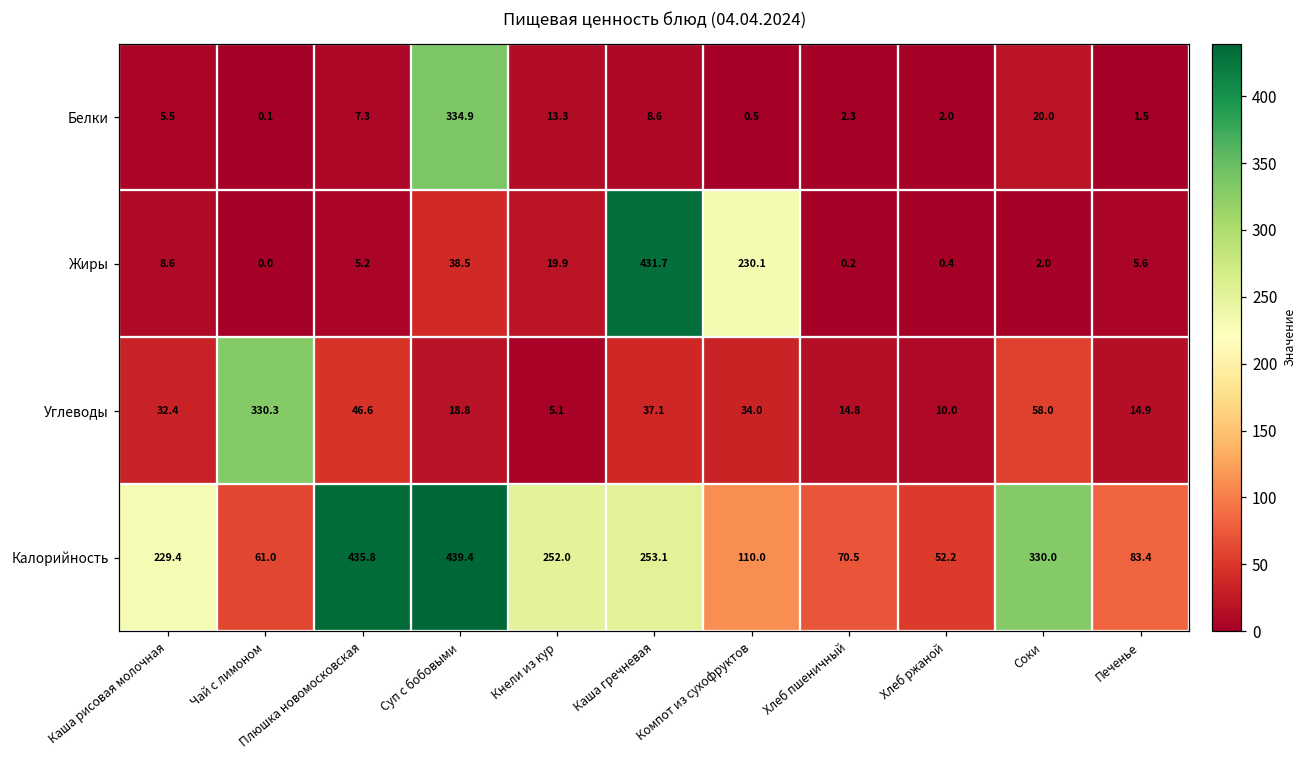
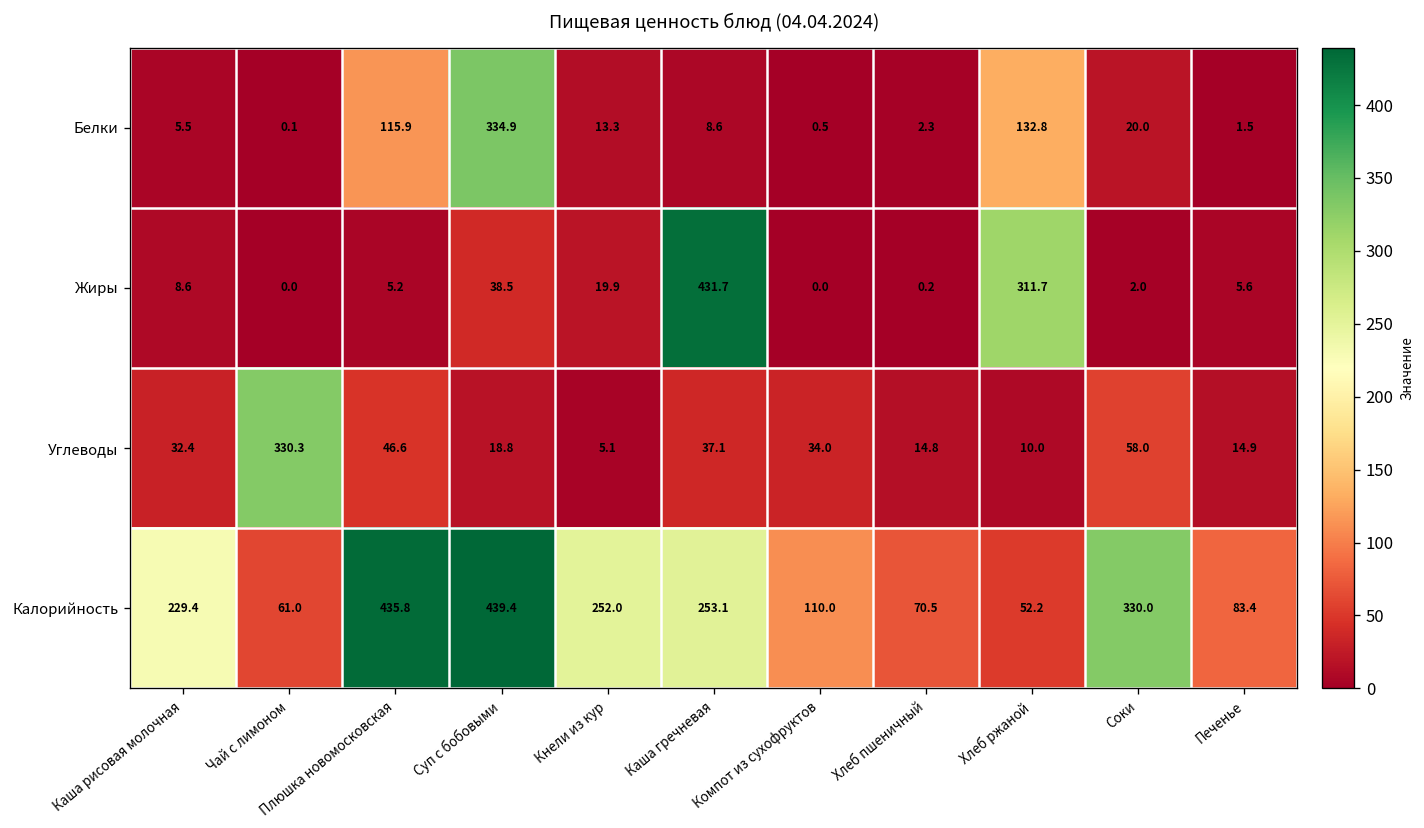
  {
    "Белки": {
      "Каша рисовая молочная": 5.5,
      "Чай с лимоном": 0.1,
-     "Плюшка новомосковская": 7.3,
+     "Плюшка новомосковская": 115.9,
      "Суп с бобовыми": 334.9,
      "Кнели из кур": 13.3,
      "Каша гречневая": 8.6,
      "Компот из сухофруктов": 0.5,
      "Хлеб пшеничный": 2.3,
-     "Хлеб ржаной": 2.0,
+     "Хлеб ржаной": 132.8,
      "Соки": 20.0,
      "Печенье": 1.5
    },
    "Жиры": {
      "Каша рисовая молочная": 8.6,
      "Чай с лимоном": 0.0,
      "Плюшка новомосковская": 5.2,
      "Суп с бобовыми": 38.5,
      "Кнели из кур": 19.9,
      "Каша гречневая": 431.7,
-     "Компот из сухофруктов": 230.1,
+     "Компот из сухофруктов": 0.0,
      "Хлеб пшеничный": 0.2,
-     "Хлеб ржаной": 0.4,
+     "Хлеб ржаной": 311.7,
      "Соки": 2.0,
      "Печенье": 5.6
    },
    "Углеводы": {
      "Каша рисовая молочная": 32.4,
      "Чай с лимоном": 330.3,
      "Плюшка новомосковская": 46.6,
      "Суп с бобовыми": 18.8,
      "Кнели из кур": 5.1,
      "Каша гречневая": 37.1,
      "Компот из сухофруктов": 34.0,
      "Хлеб пшеничный": 14.8,
      "Хлеб ржаной": 10.0,
      "Соки": 58.0,
      "Печенье": 14.9
    },
    "Калорийность": {
      "Каша рисовая молочная": 229.4,
      "Чай с лимоном": 61.0,
      "Плюшка новомосковская": 435.8,
      "Суп с бобовыми": 439.4,
      "Кнели из кур": 252.0,
      "Каша гречневая": 253.1,
      "Компот из сухофруктов": 110.0,
      "Хлеб пшеничный": 70.5,
      "Хлеб ржаной": 52.2,
      "Соки": 330.0,
      "Печенье": 83.4
    }
  }
